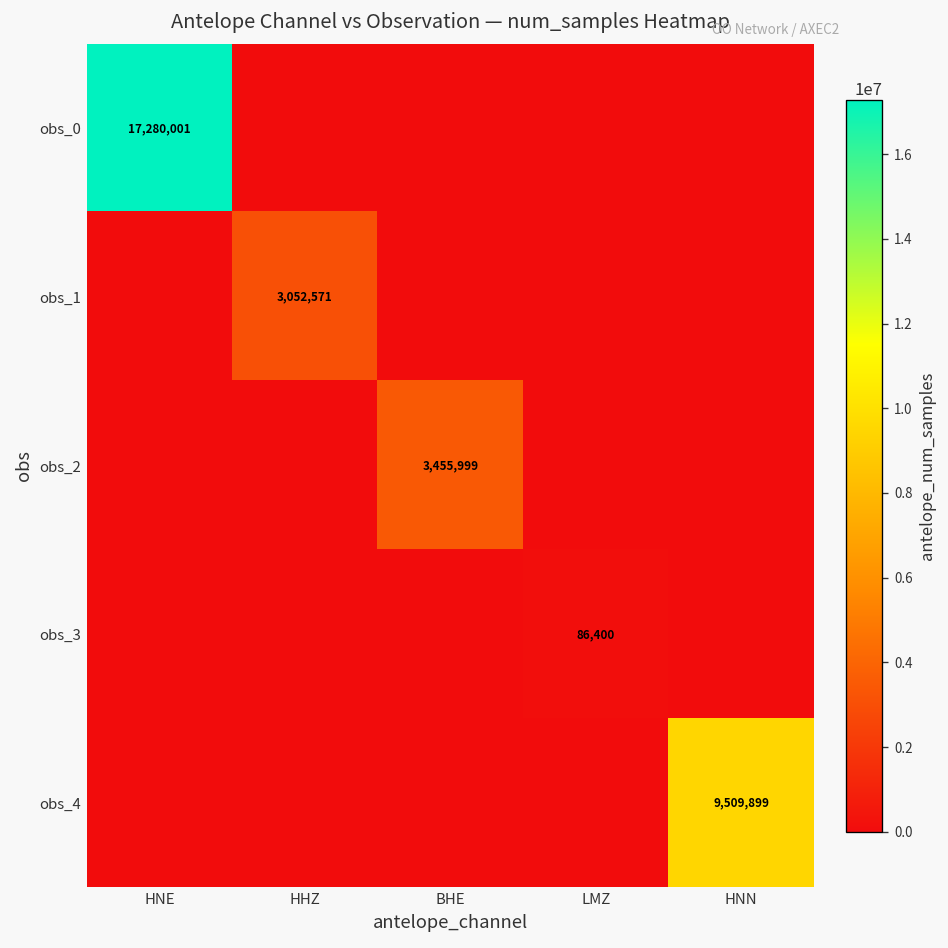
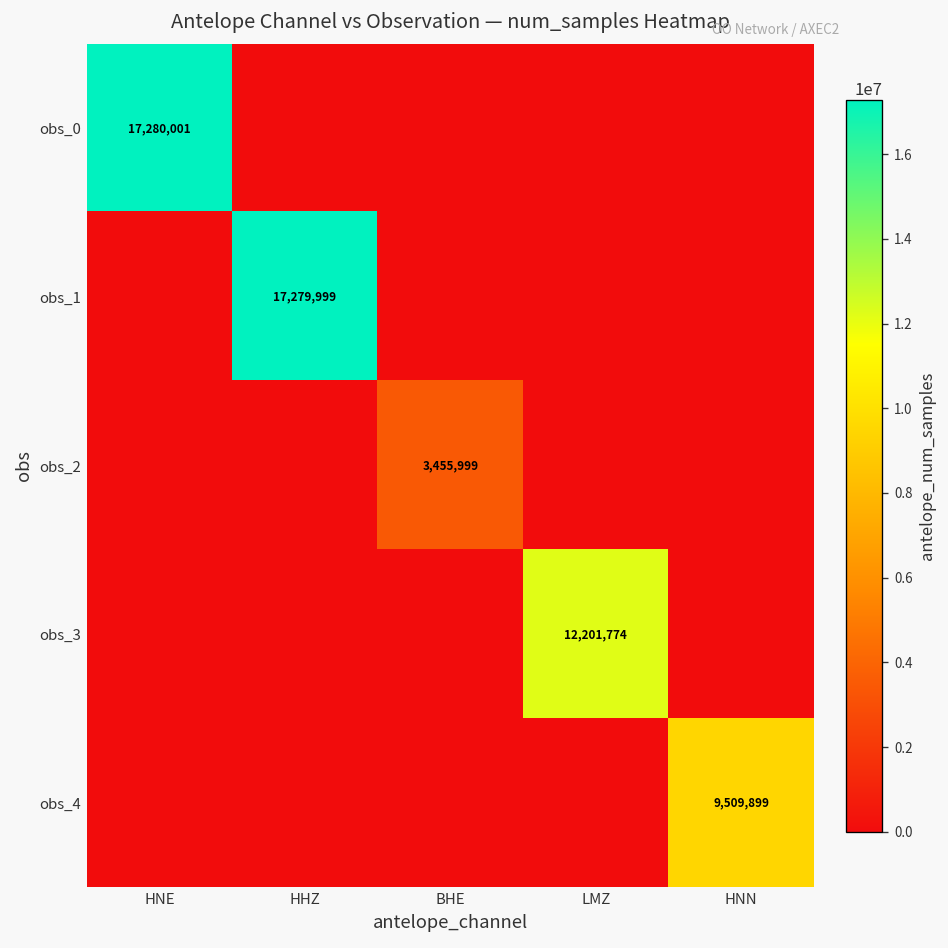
  {
    "obs_0": {
      "HNE": "17,280,001"
    },
    "obs_1": {
-     "HHZ": "3,052,571"
+     "HHZ": "17,279,999"
    },
    "obs_2": {
      "BHE": "3,455,999"
    },
    "obs_3": {
-     "LMZ": "86,400"
+     "LMZ": "12,201,774"
    },
    "obs_4": {
      "HNN": "9,509,899"
    }
  }
